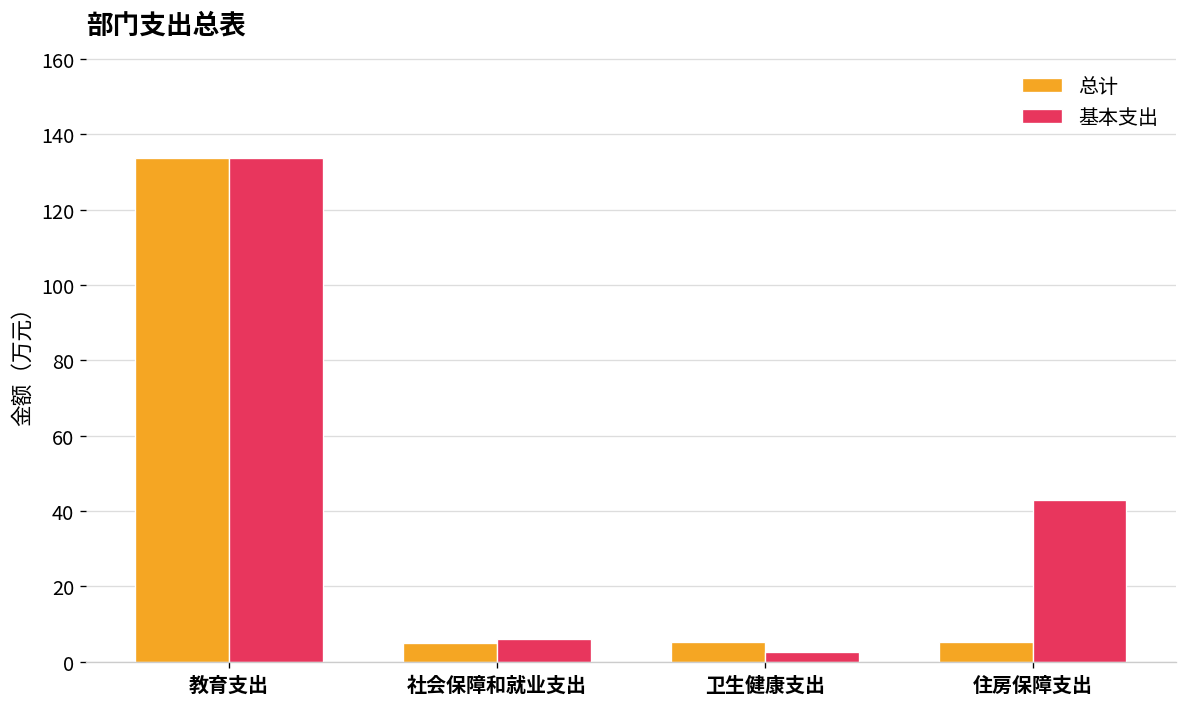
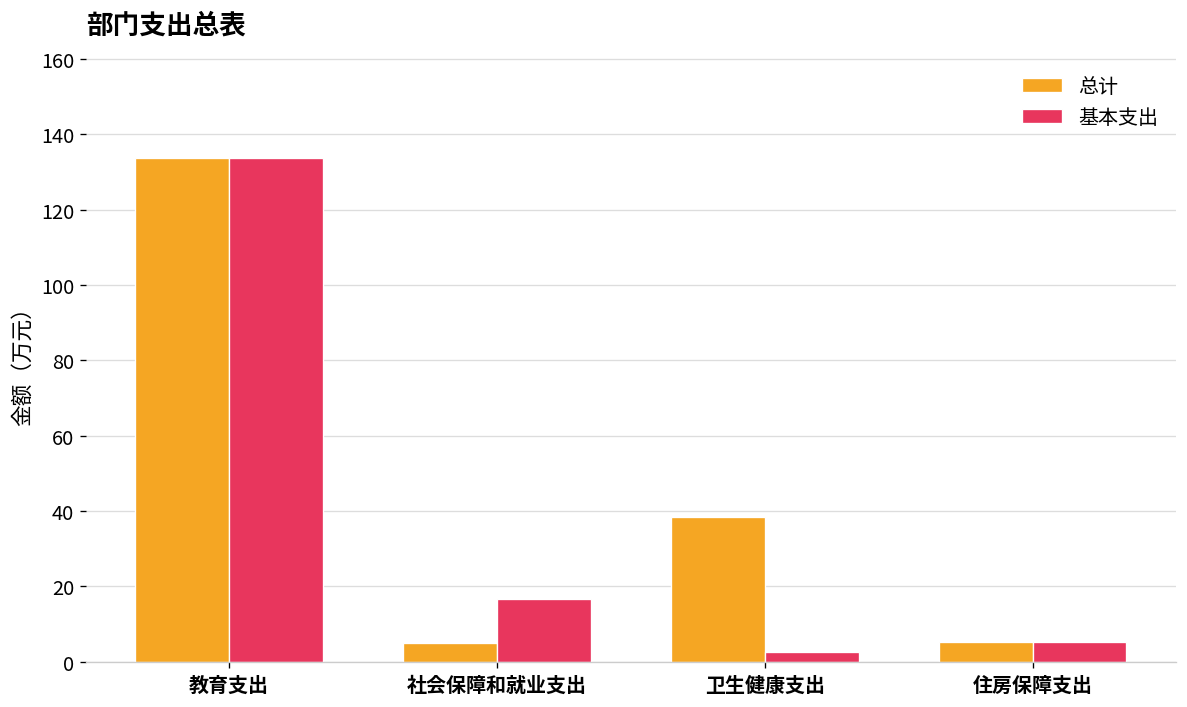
  {
    "总计": {
      "教育支出": 134,
      "社会保障和就业支出": 5,
-     "卫生健康支出": 5,
+     "卫生健康支出": 38,
      "住房保障支出": 5
    },
    "基本支出": {
      "教育支出": 134,
-     "社会保障和就业支出": 6,
+     "社会保障和就业支出": 17,
      "卫生健康支出": 3,
-     "住房保障支出": 43
+     "住房保障支出": 5
    }
  }
